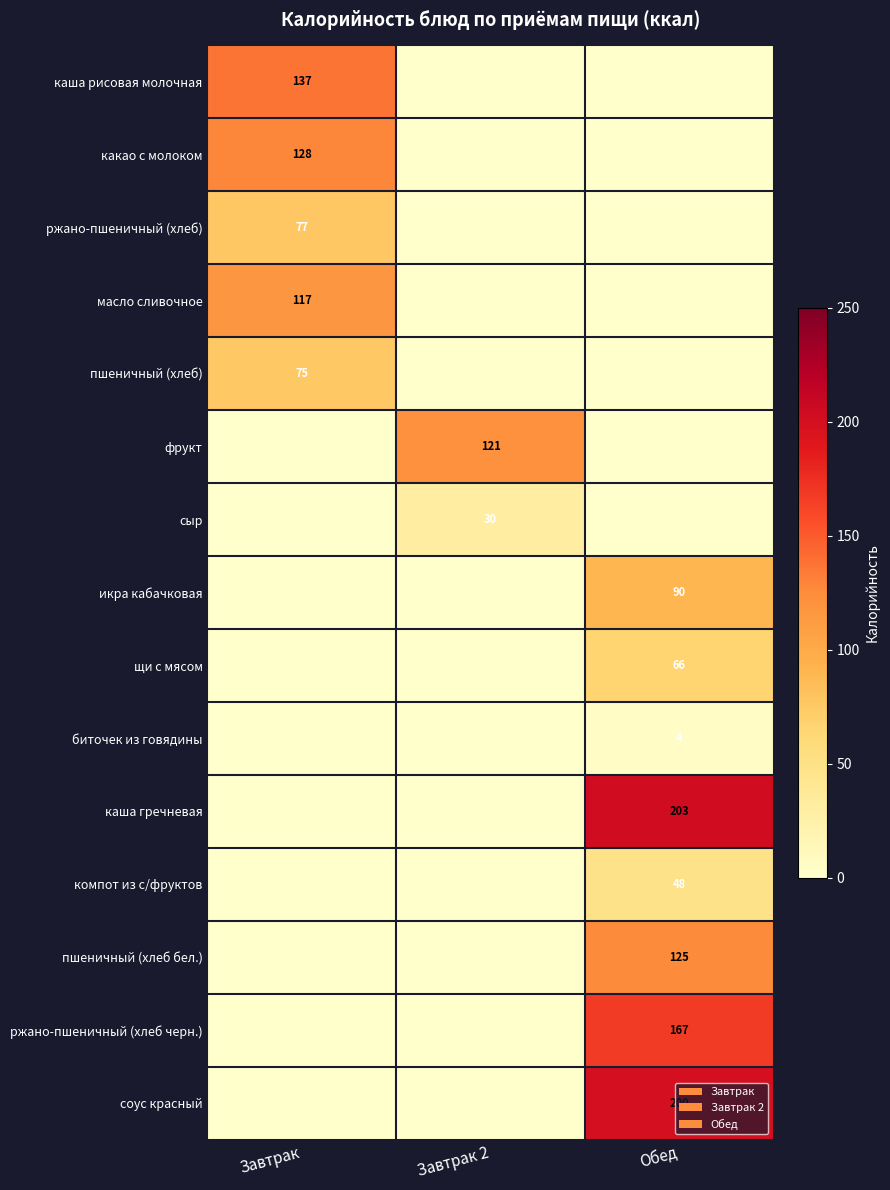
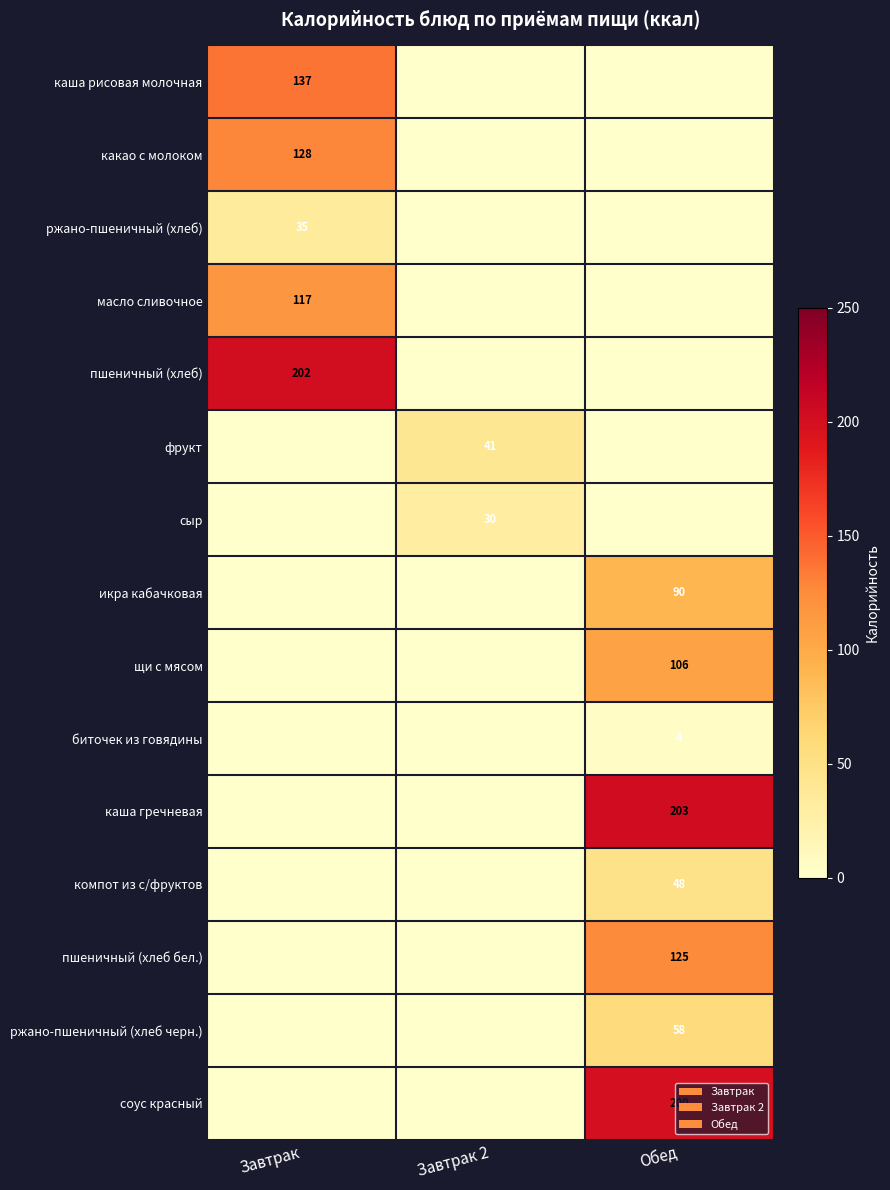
  {
    "каша рисовая молочная": {
      "Завтрак": 137
    },
    "какао с молоком": {
      "Завтрак": 128
    },
    "ржано-пшеничный (хлеб)": {
-     "Завтрак": 77
+     "Завтрак": 35
    },
    "масло сливочное": {
      "Завтрак": 117
    },
    "пшеничный (хлеб)": {
-     "Завтрак": 75
+     "Завтрак": 202
    },
    "фрукт": {
-     "Завтрак 2": 121
+     "Завтрак 2": 41
    },
    "сыр": {
      "Завтрак 2": 30
    },
    "икра кабачковая": {
      "Обед": 90
    },
    "щи с мясом": {
-     "Обед": 66
+     "Обед": 106
    },
    "биточек из говядины": {
      "Обед": 4
    },
    "каша гречневая": {
      "Обед": 203
    },
    "компот из с/фруктов": {
      "Обед": 48
    },
    "пшеничный (хлеб бел.)": {
      "Обед": 125
    },
    "ржано-пшеничный (хлеб черн.)": {
-     "Обед": 167
+     "Обед": 58
    }
  }
